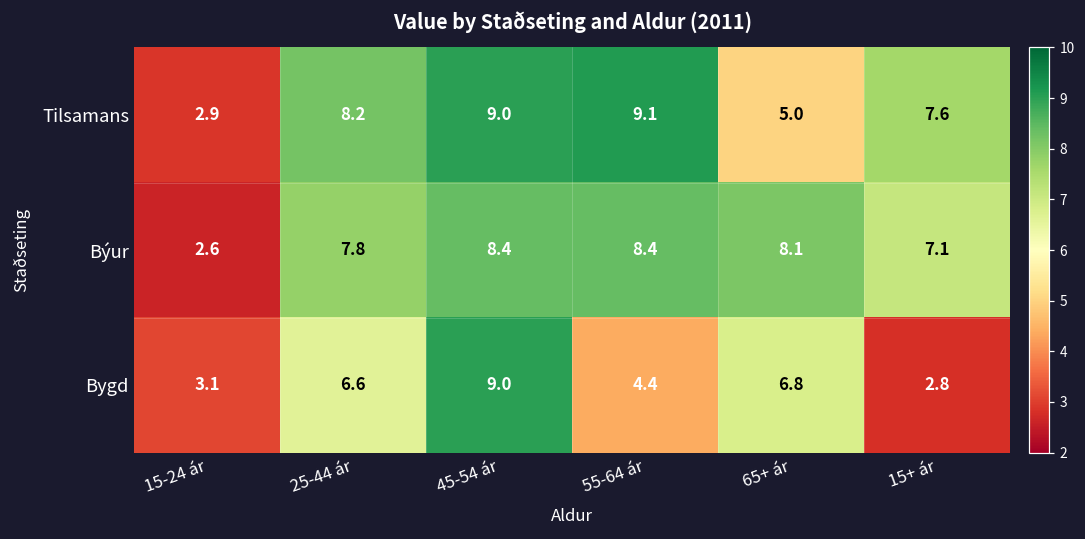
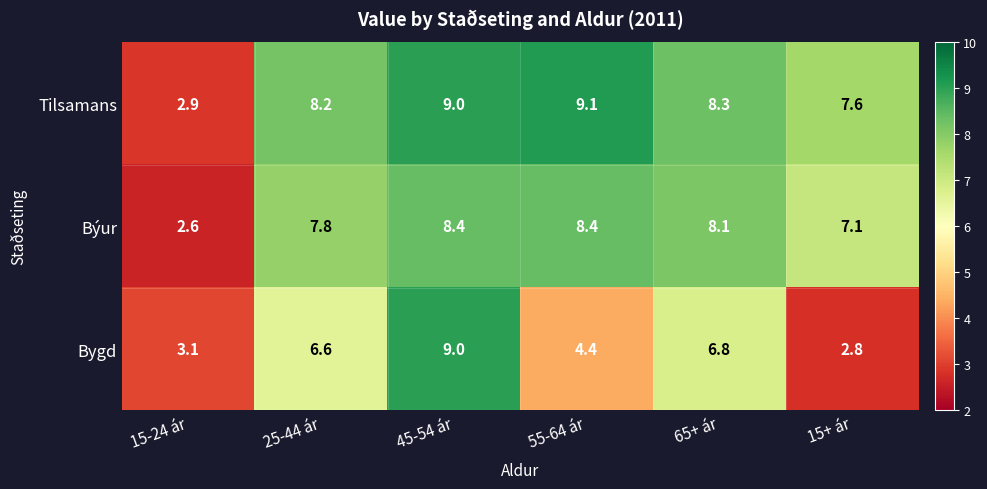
  {
    "Tilsamans": {
      "15-24 ár": 2.9,
      "25-44 ár": 8.2,
      "45-54 ár": 9.0,
      "55-64 ár": 9.1,
-     "65+ ár": 5.0,
+     "65+ ár": 8.3,
      "15+ ár": 7.6
    },
    "Býur": {
      "15-24 ár": 2.6,
      "25-44 ár": 7.8,
      "45-54 ár": 8.4,
      "55-64 ár": 8.4,
      "65+ ár": 8.1,
      "15+ ár": 7.1
    },
    "Bygd": {
      "15-24 ár": 3.1,
      "25-44 ár": 6.6,
      "45-54 ár": 9.0,
      "55-64 ár": 4.4,
      "65+ ár": 6.8,
      "15+ ár": 2.8
    }
  }
